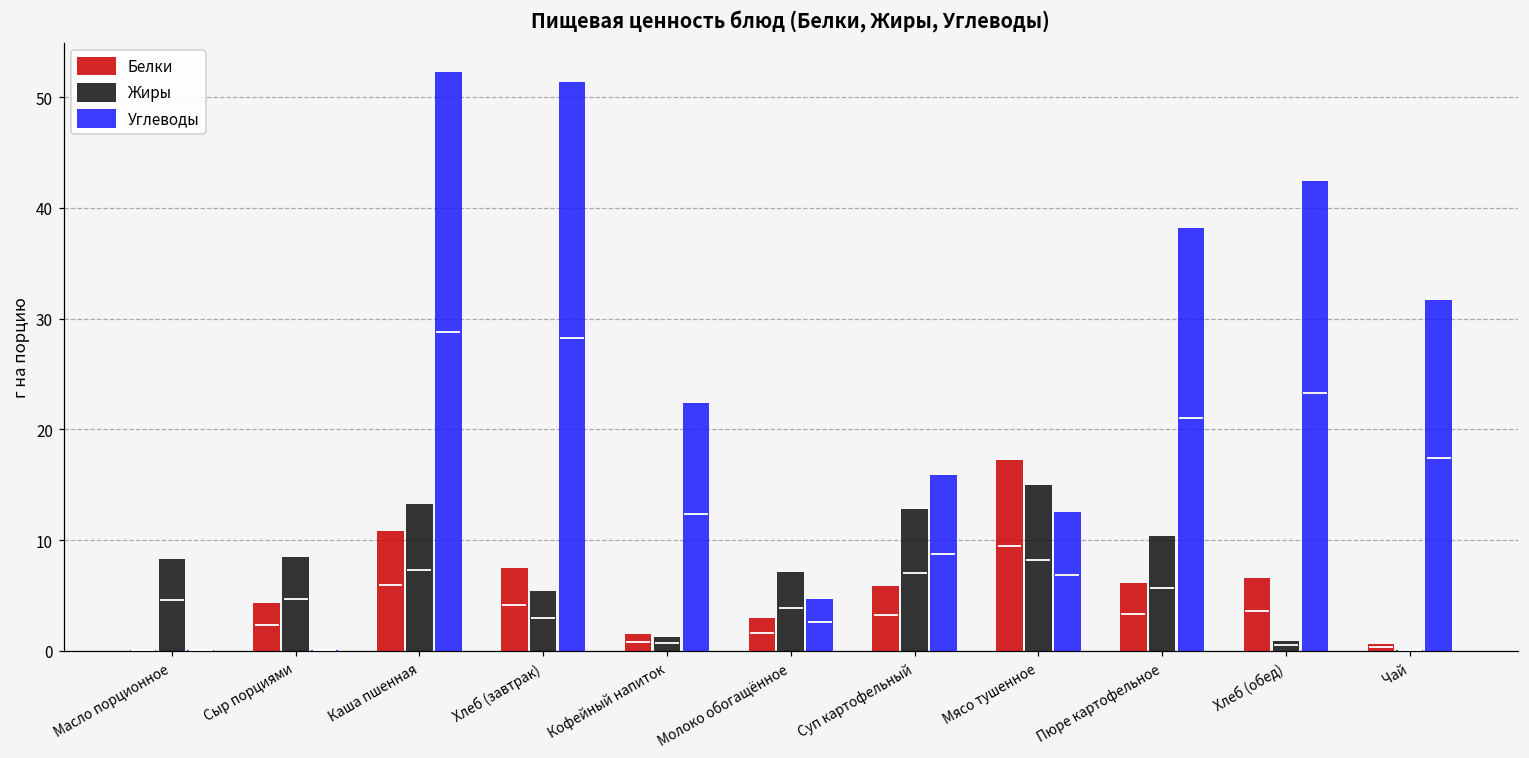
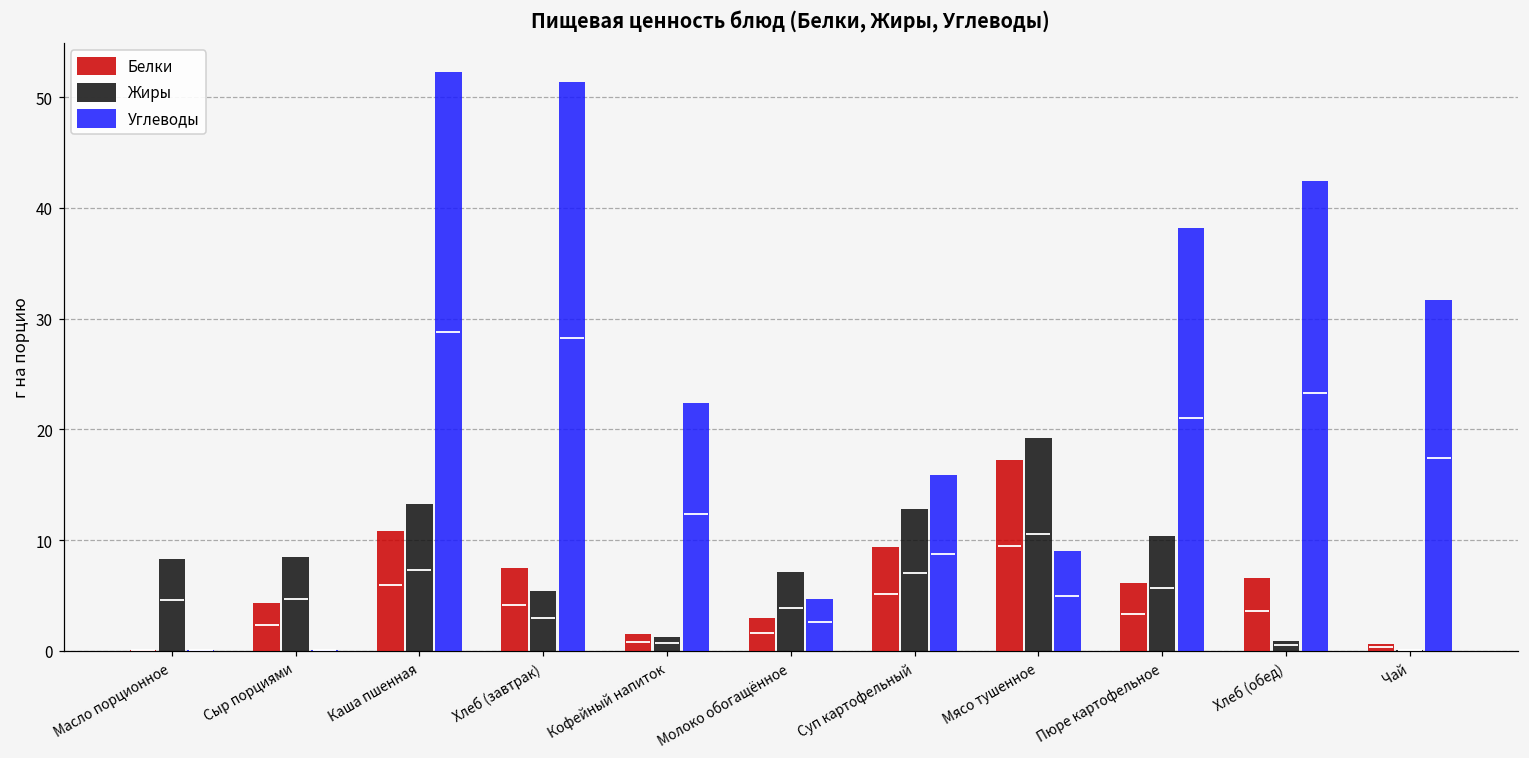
  {
    "Белки": {
      "Сыр порциями": 4.3,
      "Каша пшенная": 10.8,
      "Хлеб (завтрак)": 7.5,
      "Кофейный напиток": 1.5,
      "Молоко обогащённое": 3.0,
-     "Суп картофельный": 5.9,
+     "Суп картофельный": 9.4,
      "Мясо тушенное": 17.2,
      "Пюре картофельное": 6.1,
      "Хлеб (обед)": 6.6,
      "Чай": 0.6
    },
    "Жиры": {
      "Масло порционное": 8.3,
      "Сыр порциями": 8.5,
      "Каша пшенная": 13.3,
      "Хлеб (завтрак)": 5.4,
      "Кофейный напиток": 1.3,
      "Молоко обогащённое": 7.1,
      "Суп картофельный": 12.8,
-     "Мясо тушенное": 15.0,
+     "Мясо тушенное": 19.2,
      "Пюре картофельное": 10.4,
      "Хлеб (обед)": 0.9
    },
    "Углеводы": {
      "Каша пшенная": 52.3,
      "Хлеб (завтрак)": 51.4,
      "Кофейный напиток": 22.4,
      "Молоко обогащённое": 4.7,
      "Суп картофельный": 15.9,
-     "Мясо тушенное": 12.5,
+     "Мясо тушенное": 9.0,
      "Пюре картофельное": 38.2,
      "Хлеб (обед)": 42.4,
      "Чай": 31.7
    }
  }
